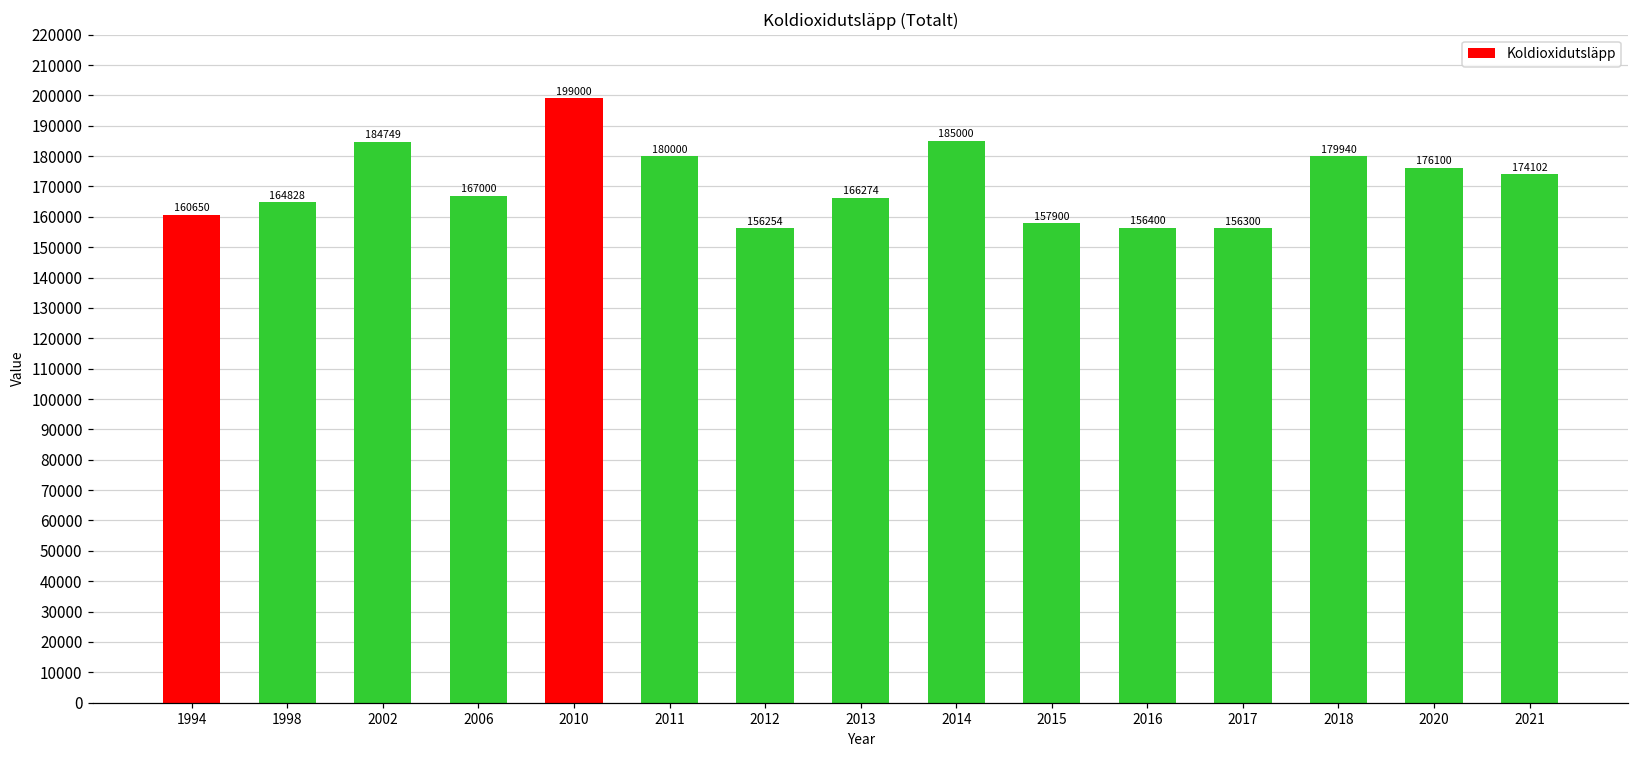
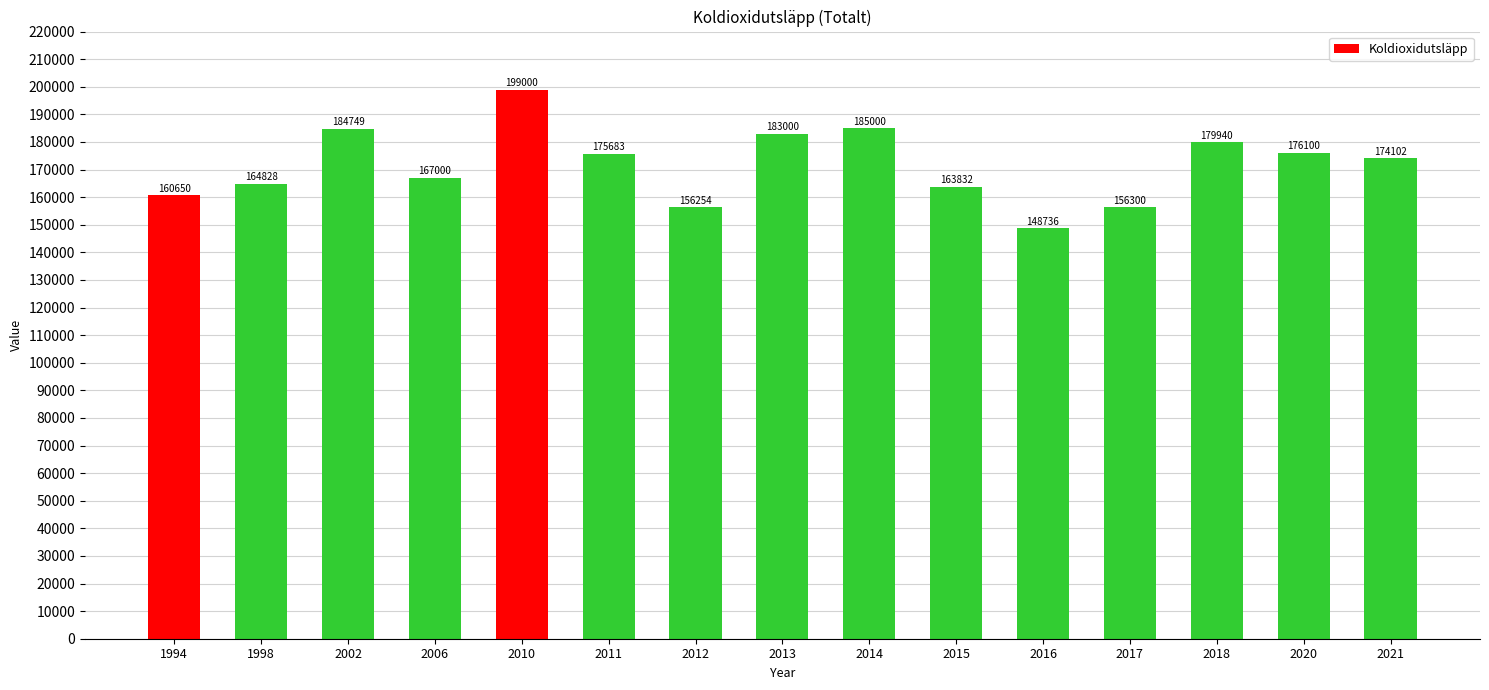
  {
    "1994": 160650,
    "1998": 164828,
    "2002": 184749,
    "2006": 167000,
    "2010": 199000,
-   "2011": 180000,
+   "2011": 175683,
    "2012": 156254,
-   "2013": 166274,
+   "2013": 183000,
    "2014": 185000,
-   "2015": 157900,
-   "2016": 156400,
+   "2015": 163832,
+   "2016": 148736,
    "2017": 156300,
    "2018": 179940,
    "2020": 176100,
    "2021": 174102
  }
